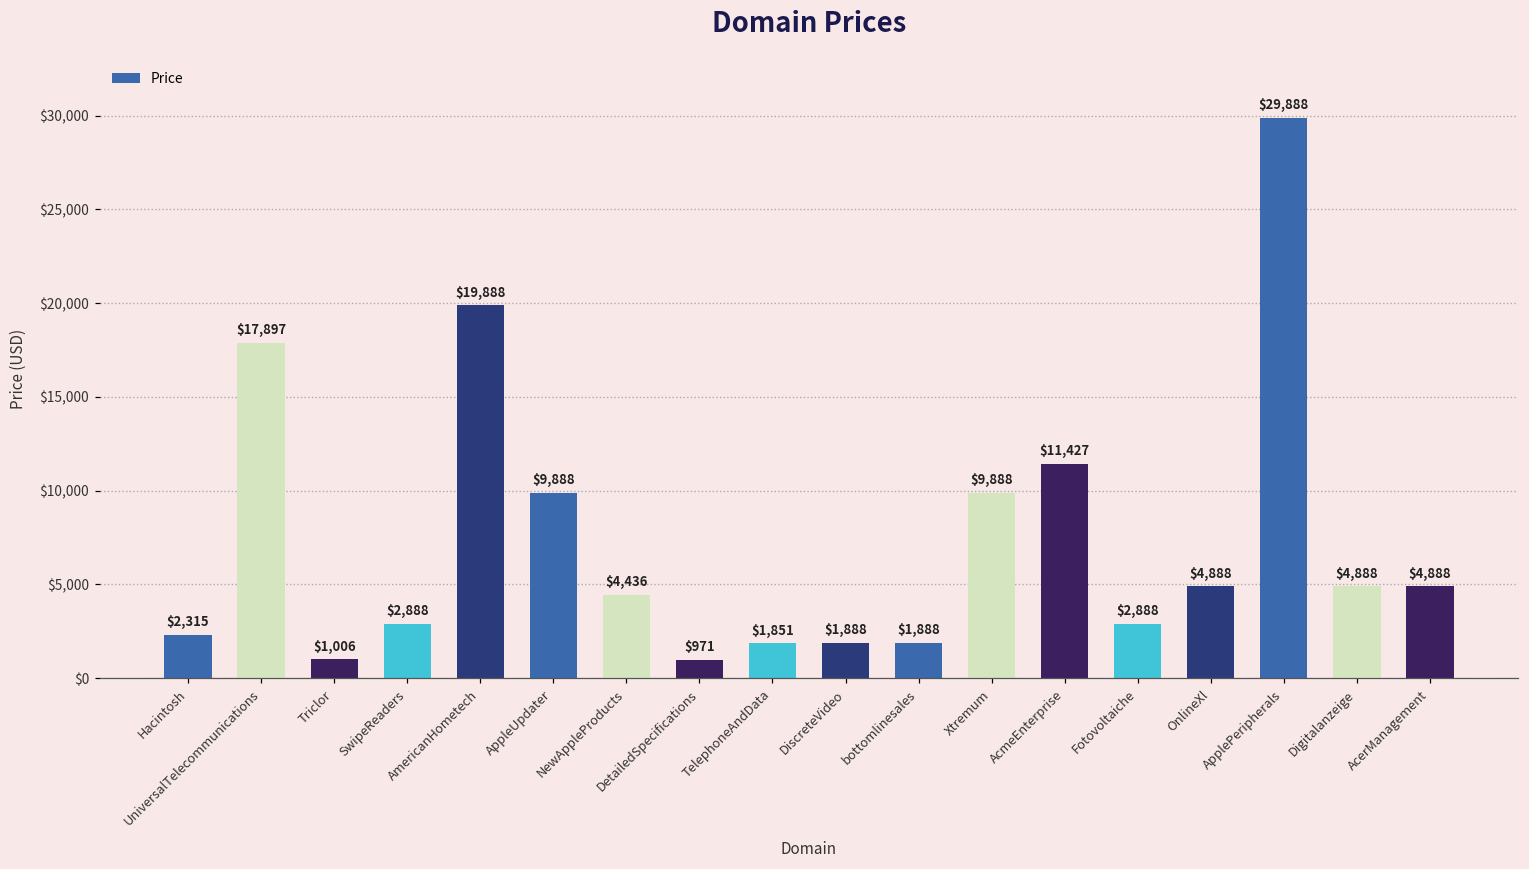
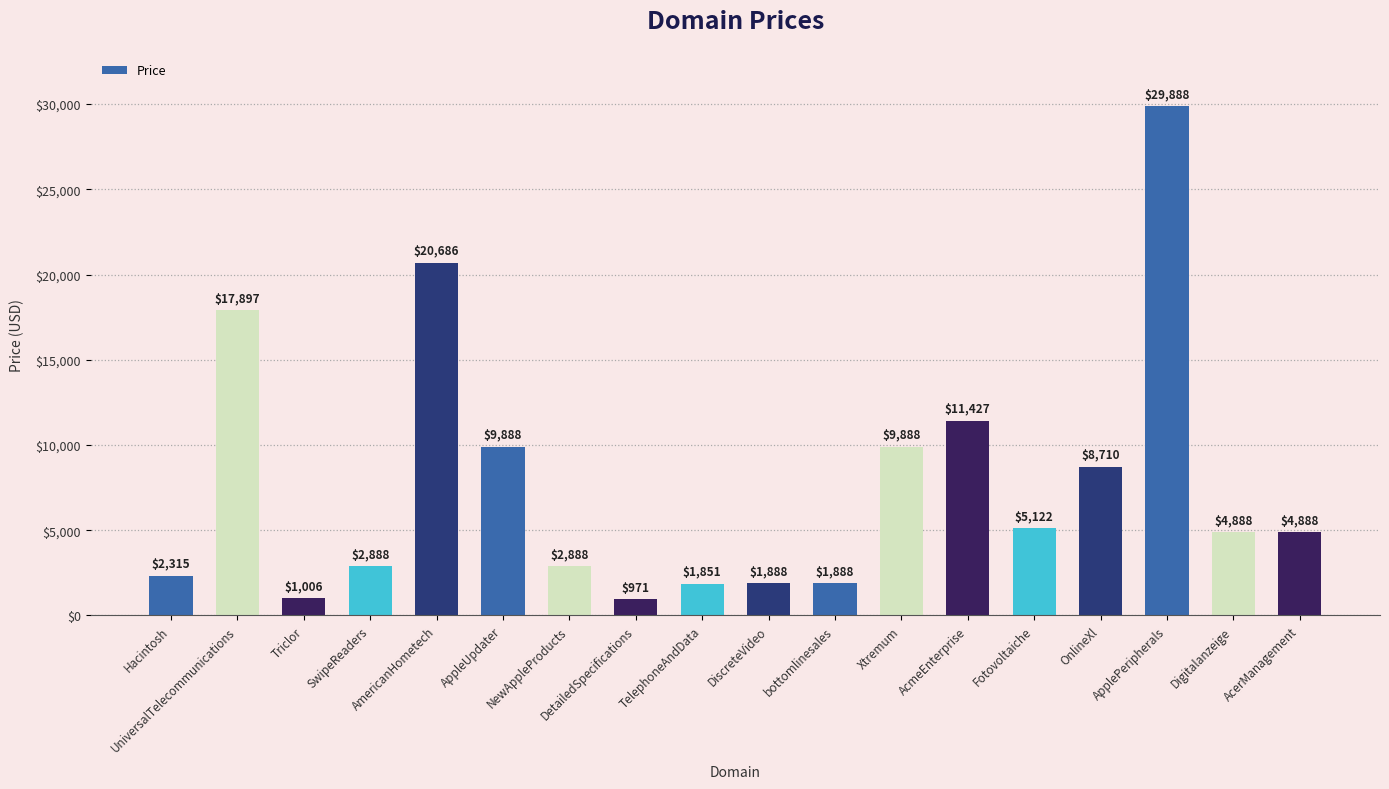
  {
    "Hacintosh": "$2,315",
    "UniversalTelecommunications": "$17,897",
    "Triclor": "$1,006",
    "SwipeReaders": "$2,888",
-   "AmericanHometech": "$19,888",
+   "AmericanHometech": "$20,686",
    "AppleUpdater": "$9,888",
-   "NewAppleProducts": "$4,436",
+   "NewAppleProducts": "$2,888",
    "DetailedSpecifications": "$971",
    "TelephoneAndData": "$1,851",
    "DiscreteVideo": "$1,888",
    "bottomlinesales": "$1,888",
    "Xtremum": "$9,888",
    "AcmeEnterprise": "$11,427",
-   "Fotovoltaiche": "$2,888",
-   "OnlineXl": "$4,888",
+   "Fotovoltaiche": "$5,122",
+   "OnlineXl": "$8,710",
    "ApplePeripherals": "$29,888",
    "Digitalanzeige": "$4,888",
    "AcerManagement": "$4,888"
  }
